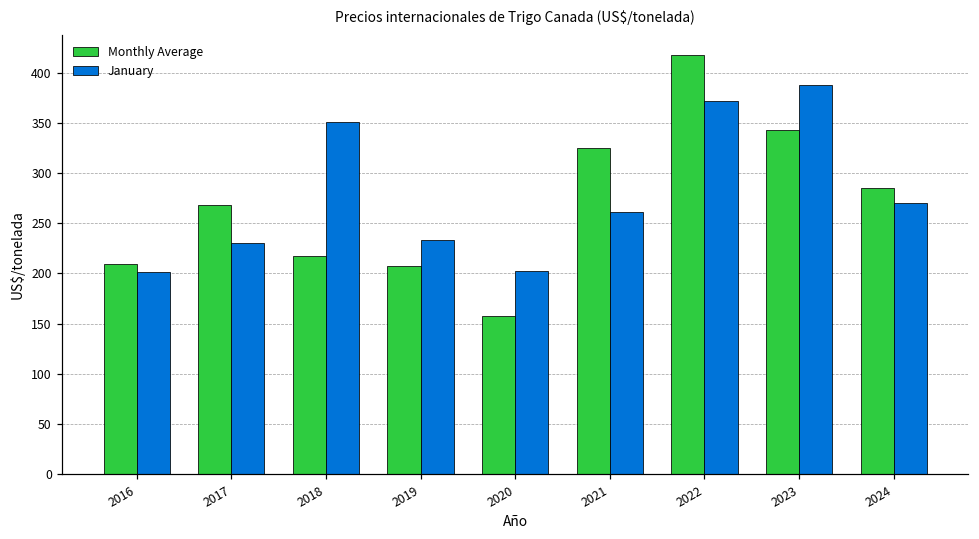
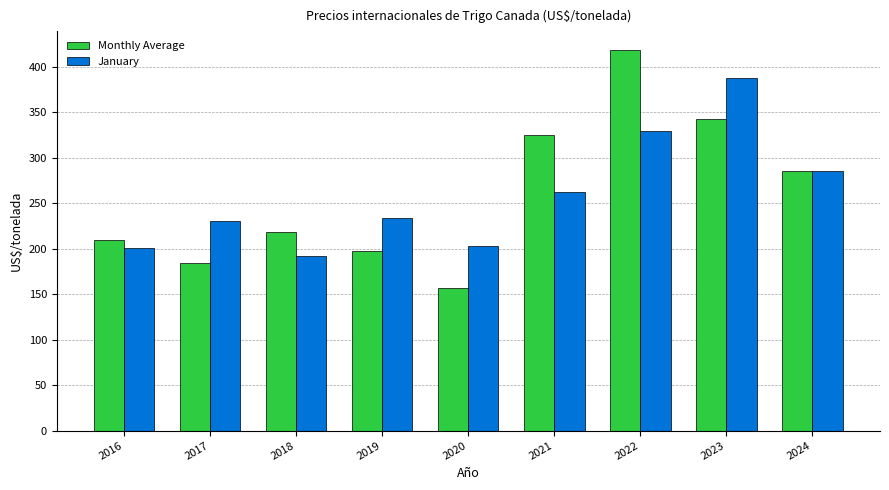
  {
    "Monthly Average": {
      "2016": 210,
-     "2017": 270,
+     "2017": 180,
      "2018": 220,
-     "2019": 210,
+     "2019": 200,
      "2020": 160,
      "2021": 330,
      "2022": 420,
      "2023": 340,
      "2024": 280
    },
    "January": {
      "2016": 200,
      "2017": 230,
-     "2018": 350,
+     "2018": 190,
      "2019": 230,
      "2020": 200,
      "2021": 260,
-     "2022": 370,
+     "2022": 330,
      "2023": 390,
-     "2024": 270
+     "2024": 280
    }
  }
